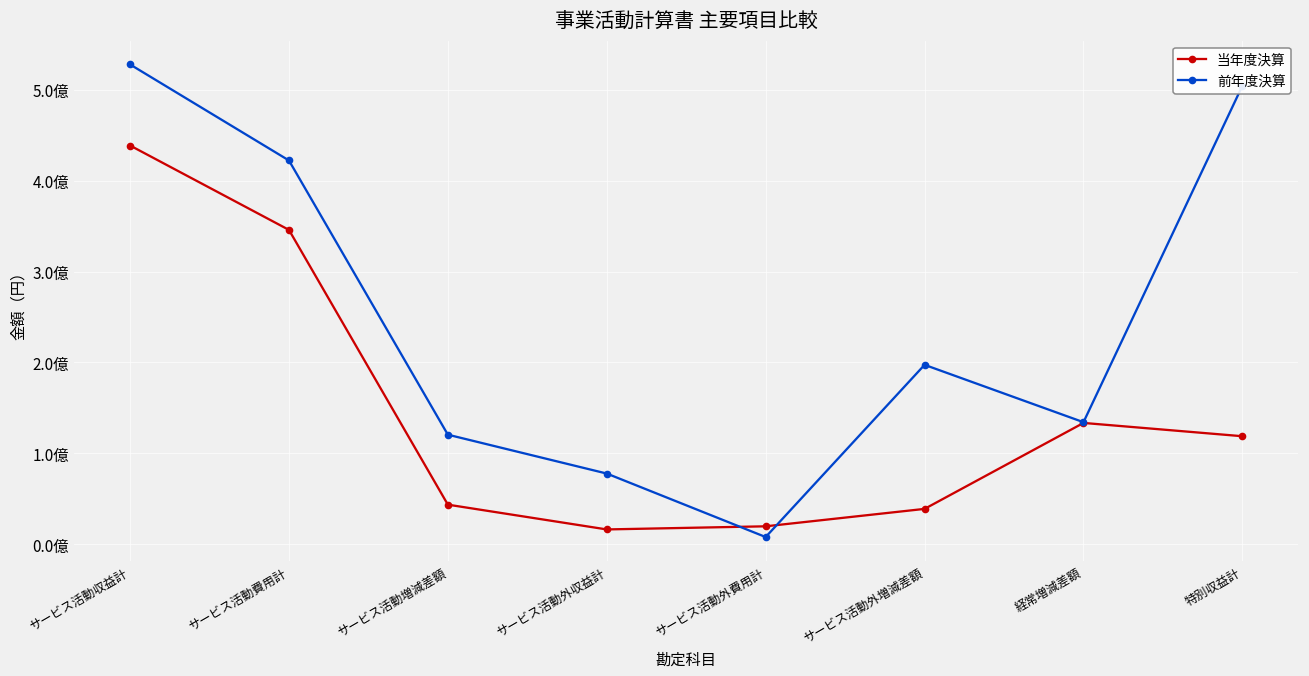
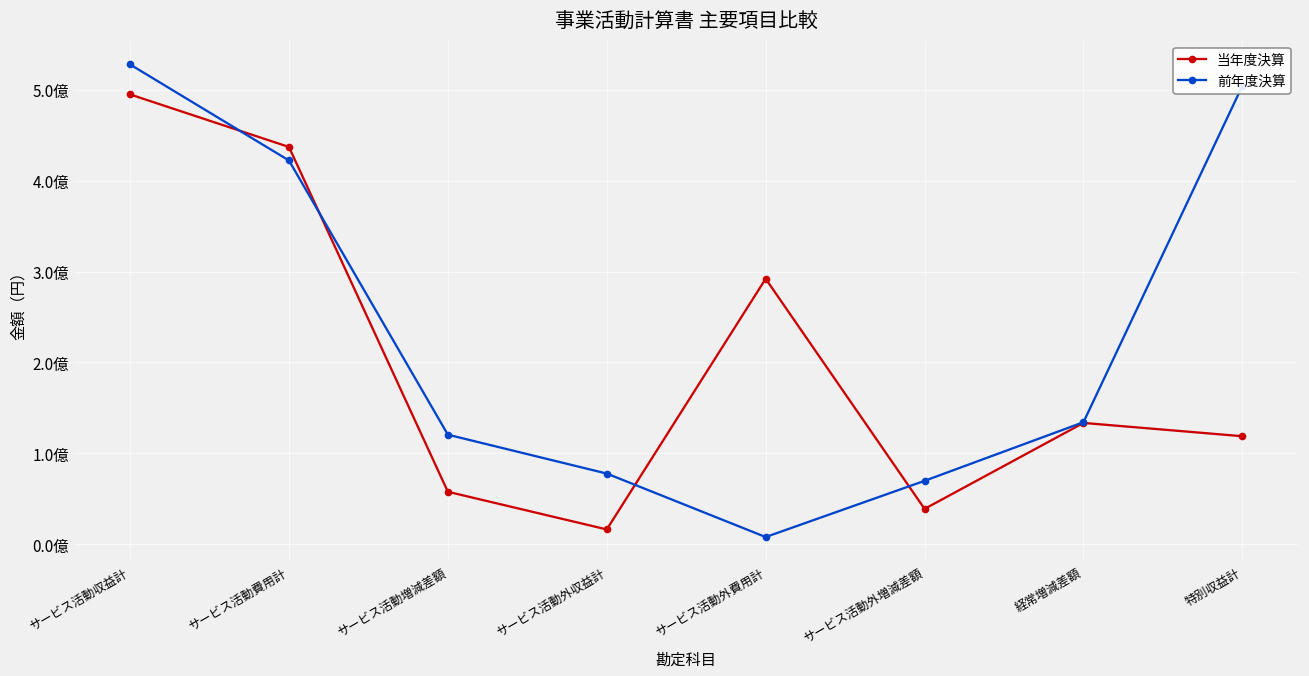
  {
    "当年度決算": {
-     "サービス活動収益計": "4.4億",
-     "サービス活動費用計": "3.5億",
-     "サービス活動増減差額": "0.4億",
+     "サービス活動収益計": "4.9億",
+     "サービス活動費用計": "4.4億",
+     "サービス活動増減差額": "0.6億",
      "サービス活動外収益計": "0.2億",
-     "サービス活動外費用計": "0.2億",
+     "サービス活動外費用計": "2.9億",
      "サービス活動外増減差額": "0.4億",
      "特別収益計": "1.2億"
    },
    "前年度決算": {
      "サービス活動収益計": "5.3億",
      "サービス活動費用計": "4.2億",
      "サービス活動増減差額": "1.2億",
      "サービス活動外収益計": "0.8億",
      "サービス活動外費用計": "0.1億",
-     "サービス活動外増減差額": "2.0億"
+     "サービス活動外増減差額": "0.7億"
    }
  }
